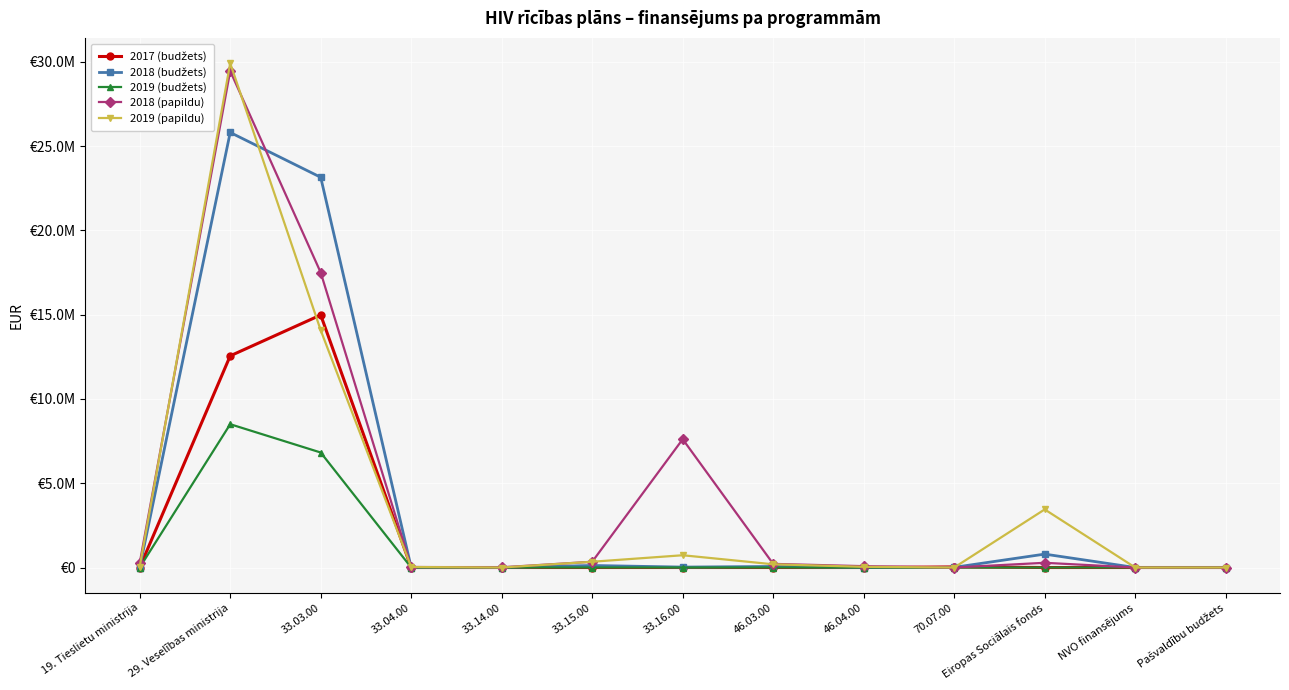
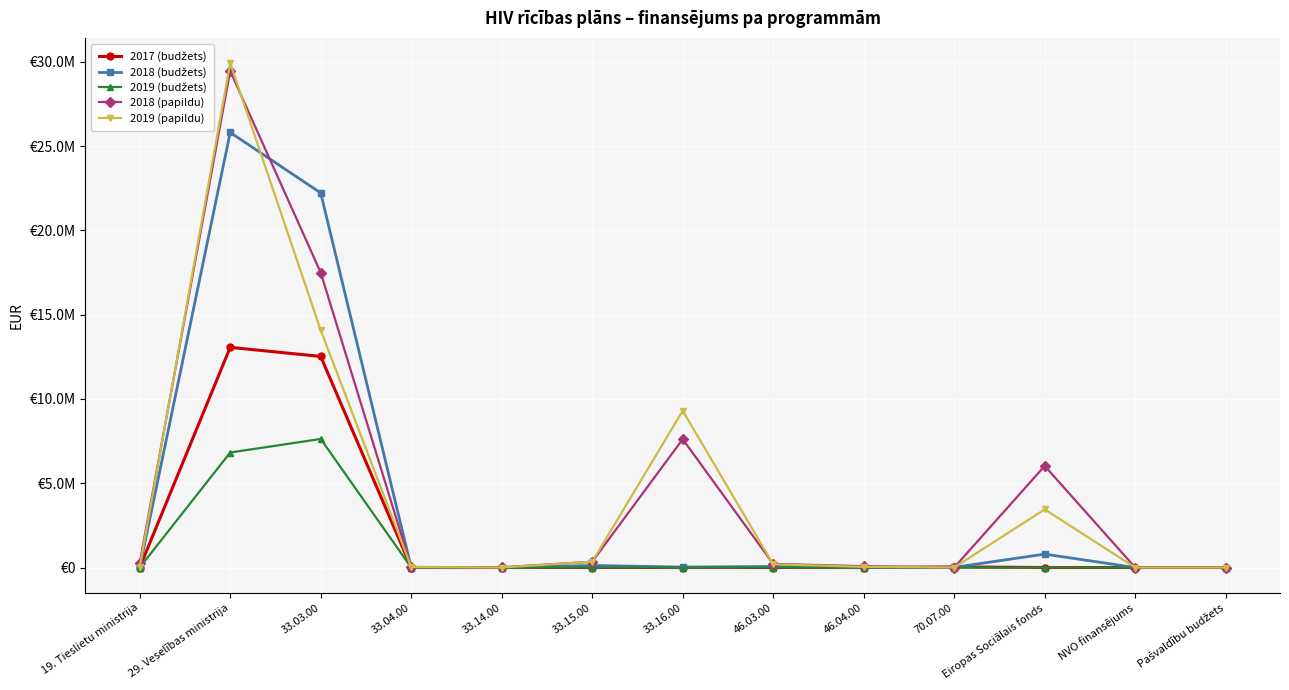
  {
    "2017 (budžets)": {
-     "29. Veselības ministrija": "€12600000",
-     "33.03.00": "€15000000"
+     "29. Veselības ministrija": "€13100000",
+     "33.03.00": "€12500000"
    },
    "2018 (budžets)": {
      "29. Veselības ministrija": "€25800000",
-     "33.03.00": "€23200000",
+     "33.03.00": "€22200000",
      "Eiropas Sociālais fonds": "€800000"
    },
    "2019 (budžets)": {
-     "29. Veselības ministrija": "€8500000",
-     "33.03.00": "€6800000"
+     "29. Veselības ministrija": "€6800000",
+     "33.03.00": "€7600000"
    },
    "2018 (papildu)": {
      "19. Tieslietu ministrija": "€300000",
      "29. Veselības ministrija": "€29500000",
      "33.03.00": "€17500000",
      "33.16.00": "€7600000",
-     "Eiropas Sociālais fonds": "€300000"
+     "Eiropas Sociālais fonds": "€6000000"
    },
    "2019 (papildu)": {
      "29. Veselības ministrija": "€29900000",
      "33.03.00": "€14100000",
-     "33.16.00": "€700000",
+     "33.16.00": "€9300000",
      "Eiropas Sociālais fonds": "€3400000"
    }
  }
